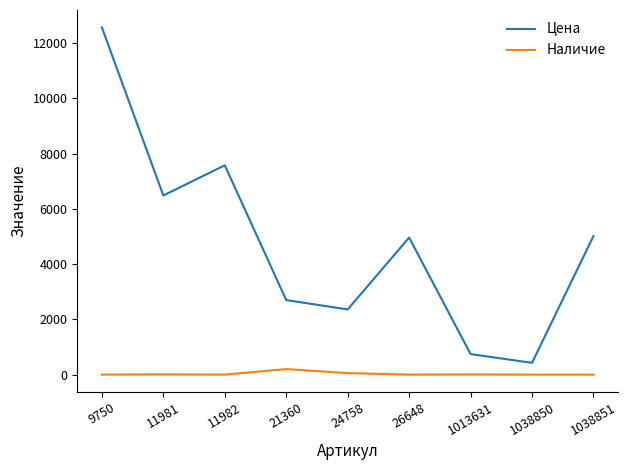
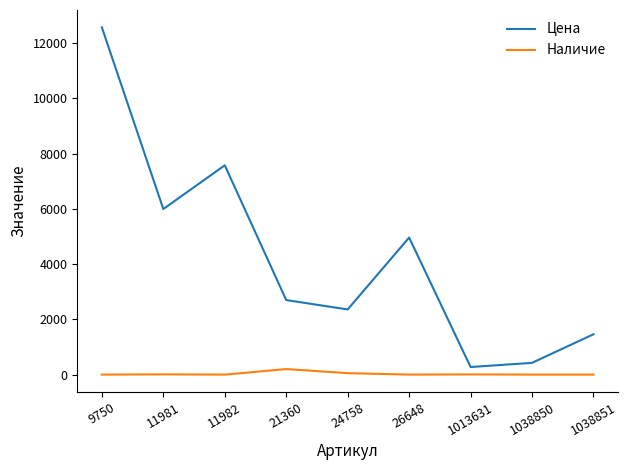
  {
    "Цена": {
      "9750": 12600,
-     "11981": 6500,
+     "11981": 6000,
      "11982": 7600,
      "21360": 2700,
      "24758": 2400,
      "26648": 5000,
-     "1013631": 700,
+     "1013631": 300,
      "1038850": 400,
-     "1038851": 5000
+     "1038851": 1500
    },
    "Наличие": {
      "9750": 0,
      "11981": 0,
      "11982": 0,
      "21360": 200,
      "24758": 100,
      "26648": 0,
      "1013631": 0,
      "1038850": 0,
      "1038851": 0
    }
  }
